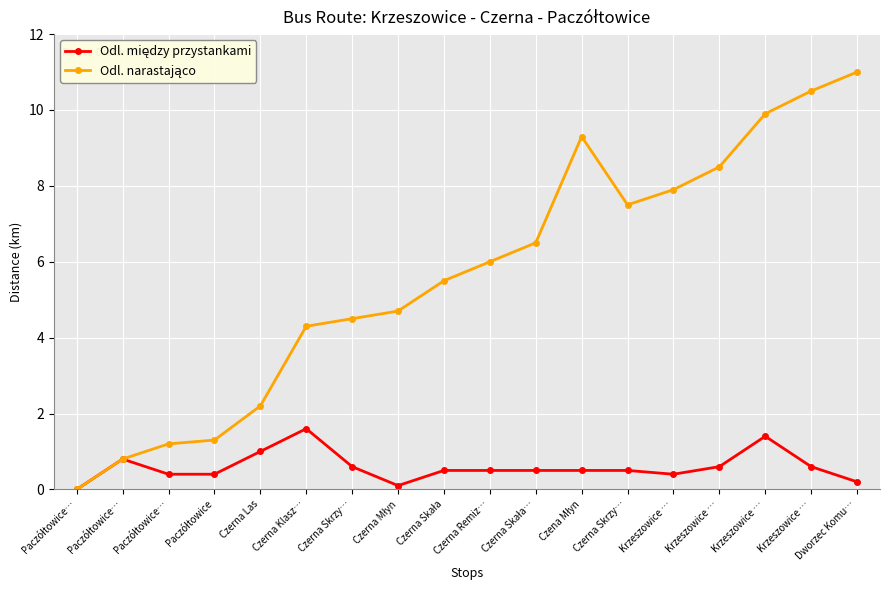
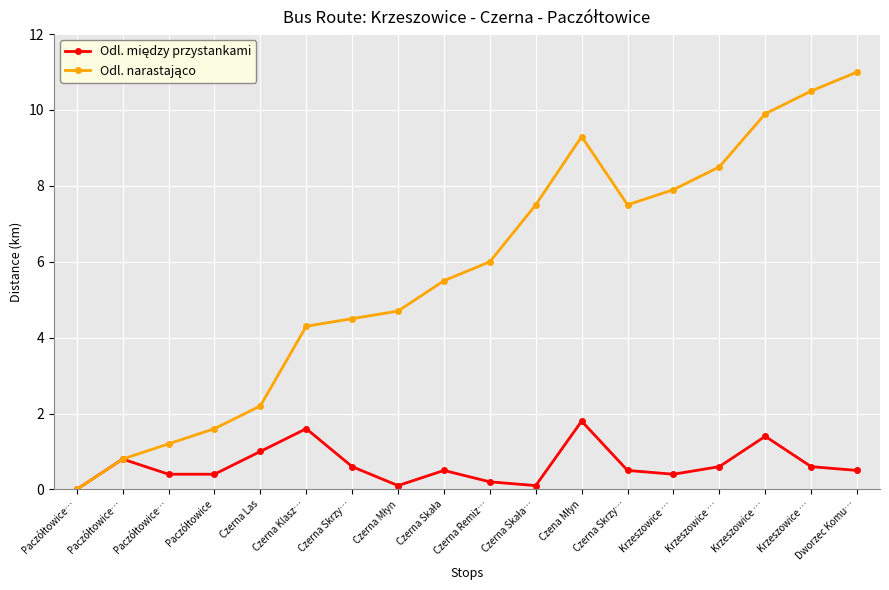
  {
    "Odl. między przystankami": {
      "Paczółtowice": 0.4,
      "Czerna Las": 1.0,
      "Czerna Klasz…": 1.6,
      "Czerna Młyn": 0.1,
      "Czerna Skała": 0.5,
-     "Czerna Remiz…": 0.5,
-     "Czerna Skała…": 0.5,
-     "Czena Młyn": 0.5,
-     "Dworzec Komu…": 0.2
+     "Czerna Remiz…": 0.2,
+     "Czerna Skała…": 0.1,
+     "Czena Młyn": 1.8,
+     "Dworzec Komu…": 0.5
    },
    "Odl. narastająco": {
-     "Paczółtowice": 1.3,
+     "Paczółtowice": 1.6,
      "Czerna Las": 2.2,
      "Czerna Klasz…": 4.3,
      "Czerna Młyn": 4.7,
      "Czerna Skała": 5.5,
      "Czerna Remiz…": 6.0,
-     "Czerna Skała…": 6.5,
+     "Czerna Skała…": 7.5,
      "Czena Młyn": 9.3,
      "Dworzec Komu…": 11.0
    }
  }
